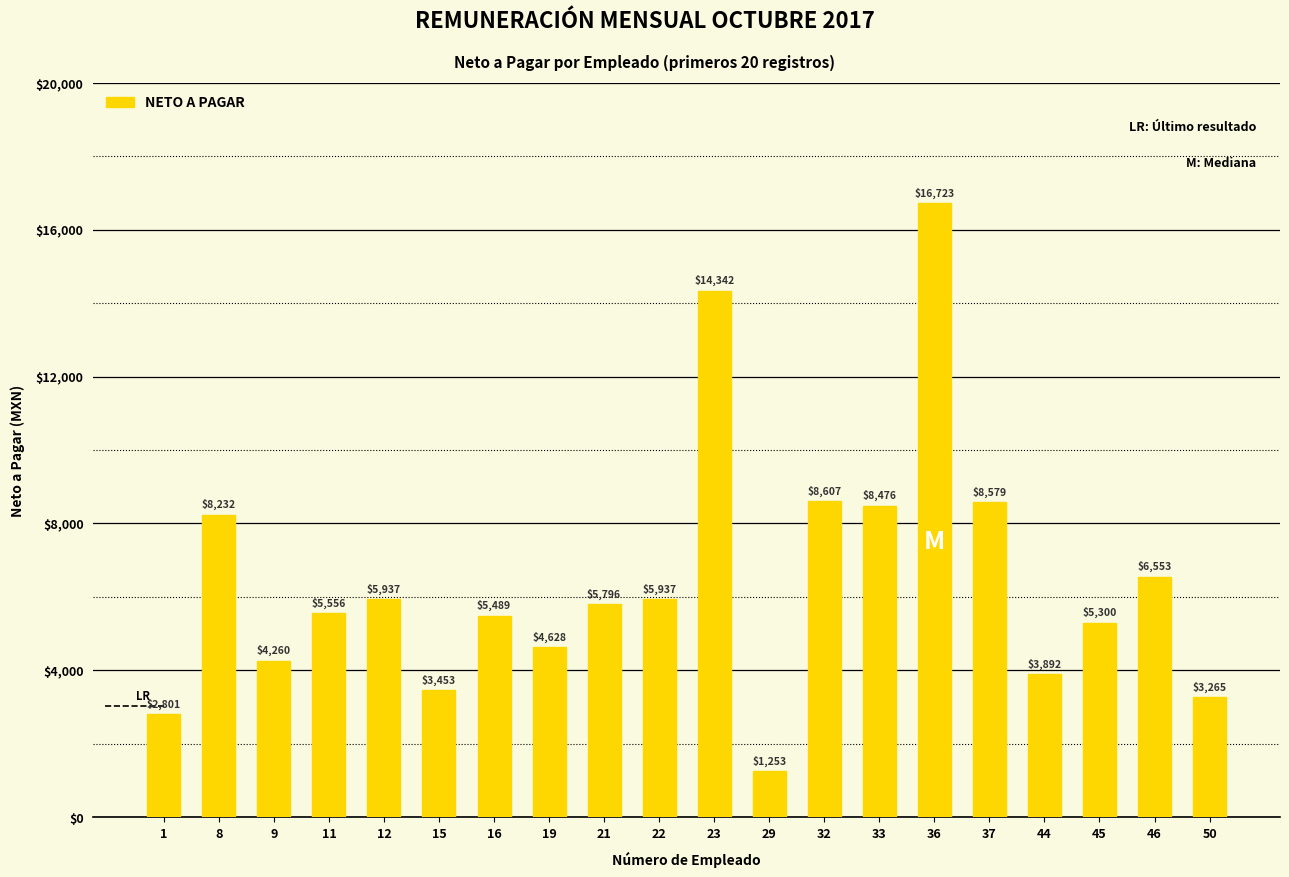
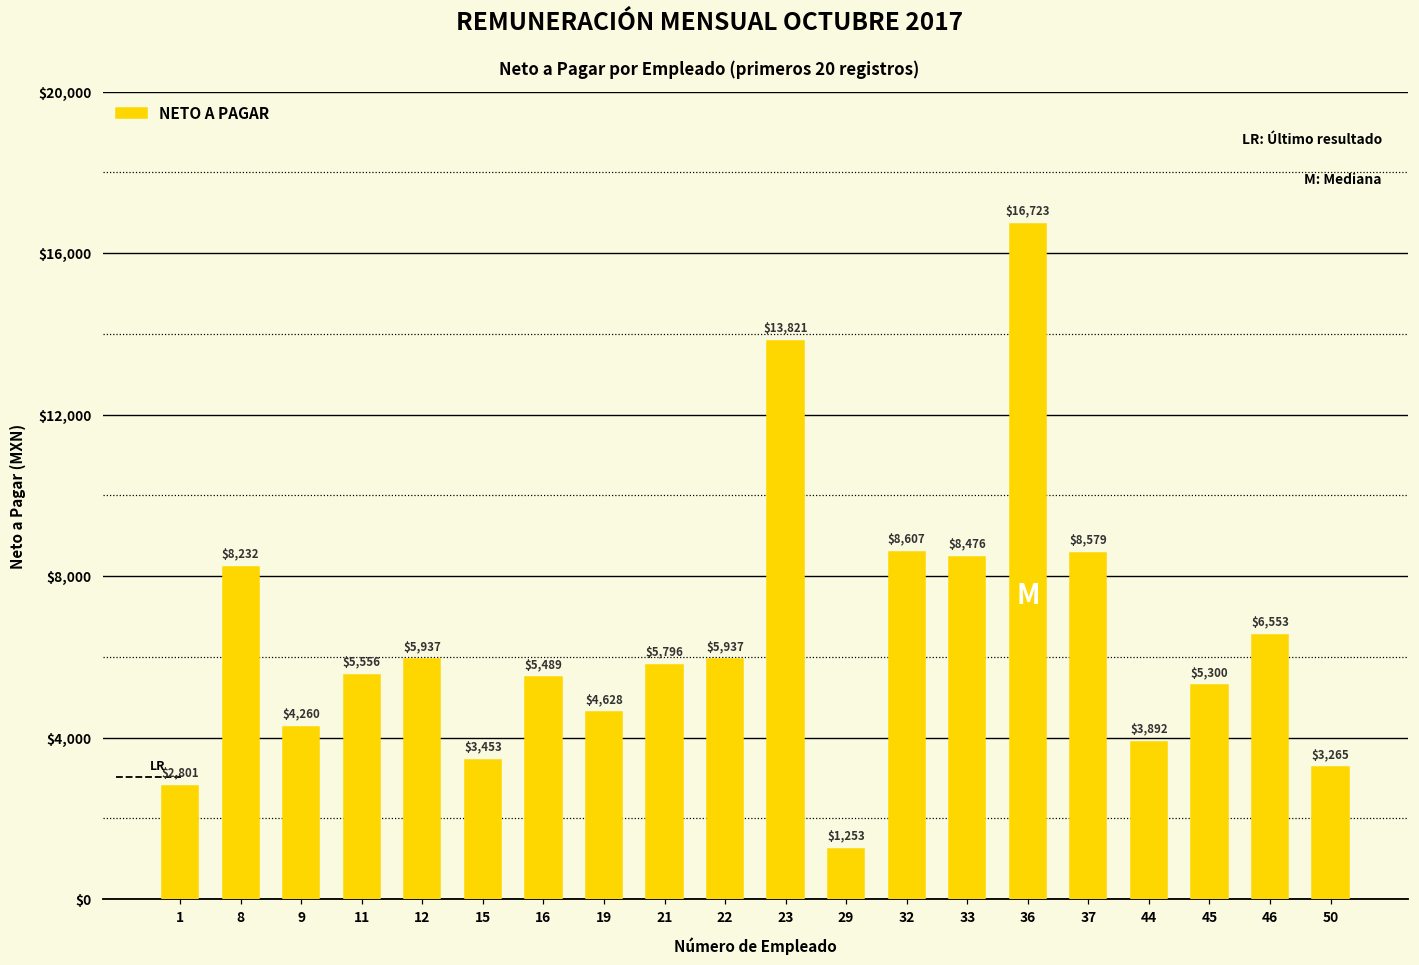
  {
    "1": "$2,801",
    "8": "$8,232",
    "9": "$4,260",
    "11": "$5,556",
    "12": "$5,937",
    "15": "$3,453",
    "16": "$5,489",
    "19": "$4,628",
    "21": "$5,796",
    "22": "$5,937",
-   "23": "$14,342",
+   "23": "$13,821",
    "29": "$1,253",
    "32": "$8,607",
    "33": "$8,476",
    "36": "$16,723",
    "37": "$8,579",
    "44": "$3,892",
    "45": "$5,300",
    "46": "$6,553",
    "50": "$3,265"
  }
